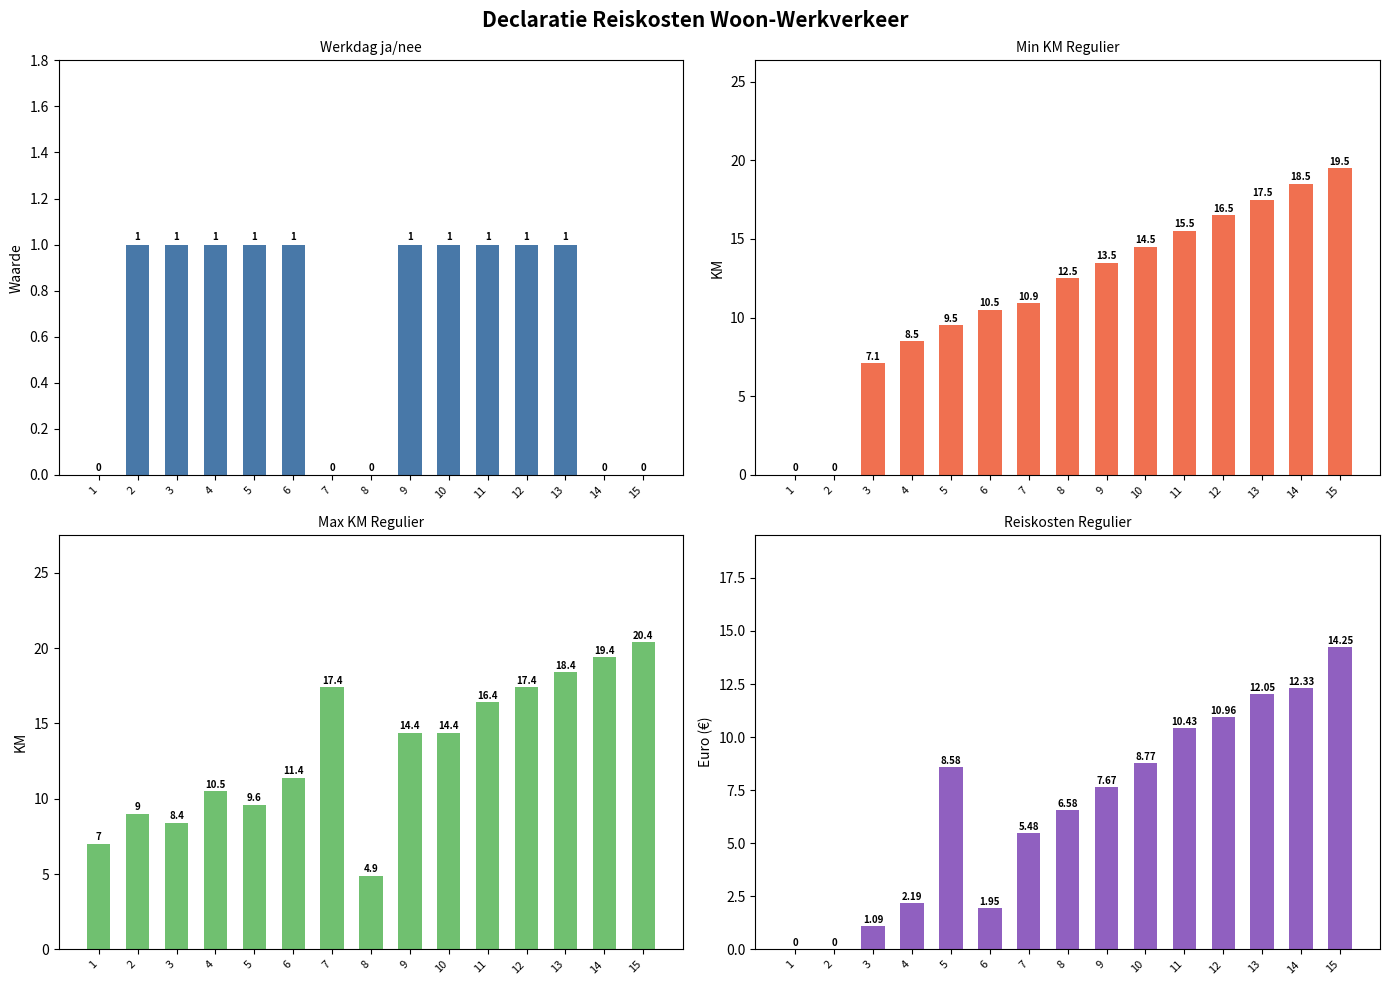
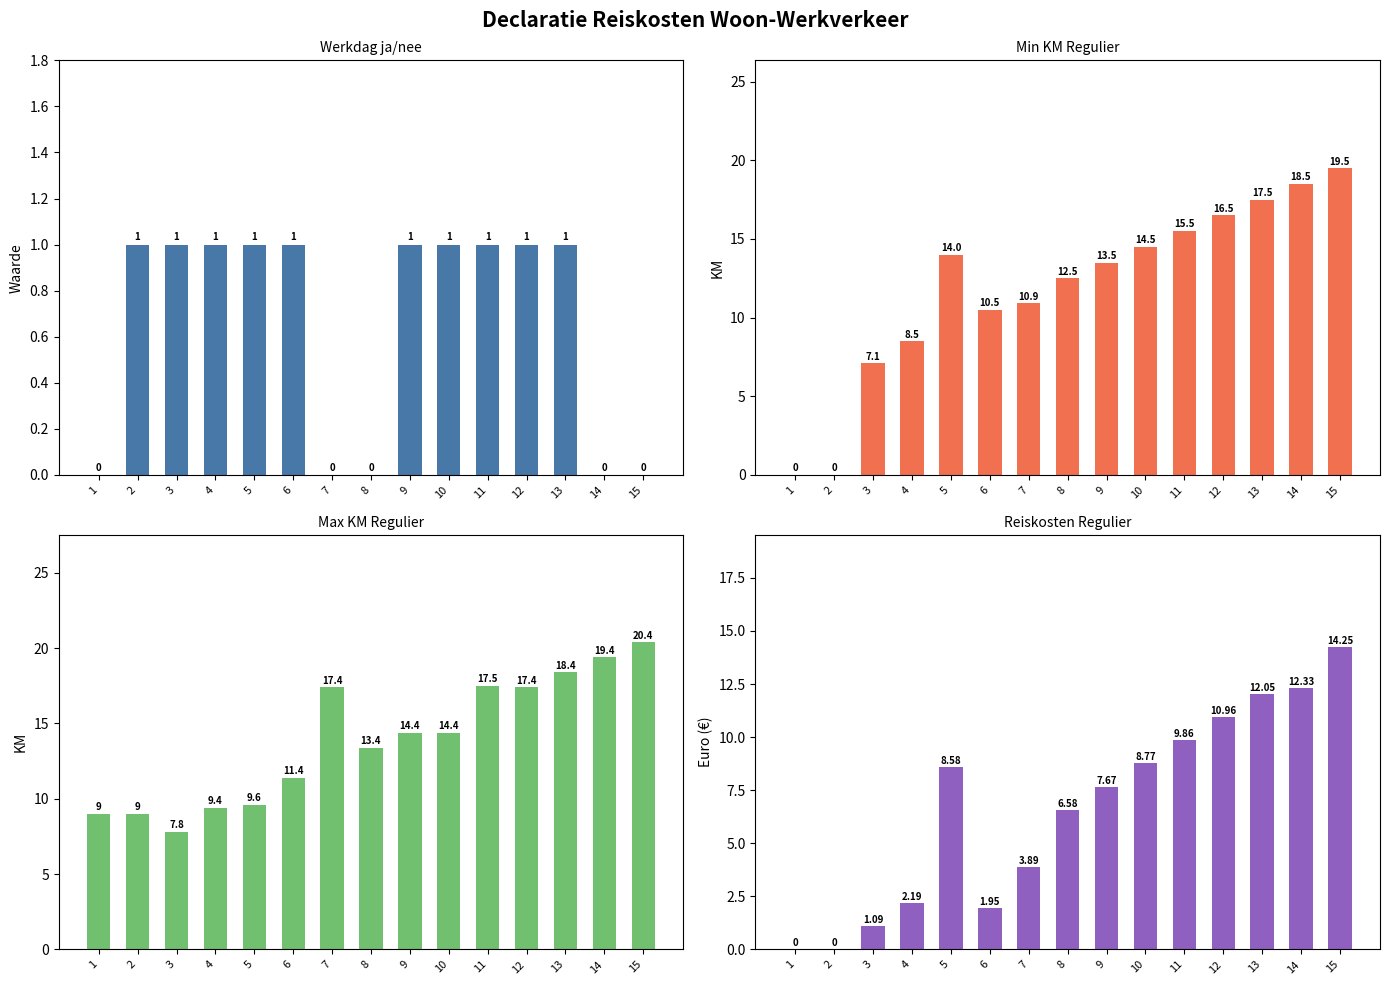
  {
    "Werkdag ja/nee": {
      "1": 0,
      "2": 1,
      "3": 1,
      "4": 1,
      "5": 1,
      "6": 1,
      "7": 0,
      "8": 0,
      "9": 1,
      "10": 1,
      "11": 1,
      "12": 1,
      "13": 1,
      "14": 0,
      "15": 0
    },
    "Min KM Regulier": {
      "1": 0,
      "2": 0,
      "3": 7.1,
      "4": 8.5,
-     "5": 9.5,
+     "5": 14.0,
      "6": 10.5,
      "7": 10.9,
      "8": 12.5,
      "9": 13.5,
      "10": 14.5,
      "11": 15.5,
      "12": 16.5,
      "13": 17.5,
      "14": 18.5,
      "15": 19.5
    },
    "Max KM Regulier": {
-     "1": 7,
+     "1": 9,
      "2": 9,
-     "3": 8.4,
-     "4": 10.5,
+     "3": 7.8,
+     "4": 9.4,
      "5": 9.6,
      "6": 11.4,
      "7": 17.4,
-     "8": 4.9,
+     "8": 13.4,
      "9": 14.4,
      "10": 14.4,
-     "11": 16.4,
+     "11": 17.5,
      "12": 17.4,
      "13": 18.4,
      "14": 19.4,
      "15": 20.4
    },
    "Reiskosten Regulier": {
      "1": 0,
      "2": 0,
      "3": 1.09,
      "4": 2.19,
      "5": 8.58,
      "6": 1.95,
-     "7": 5.48,
+     "7": 3.89,
      "8": 6.58,
      "9": 7.67,
      "10": 8.77,
-     "11": 10.43,
+     "11": 9.86,
      "12": 10.96,
      "13": 12.05,
      "14": 12.33,
      "15": 14.25
    }
  }
